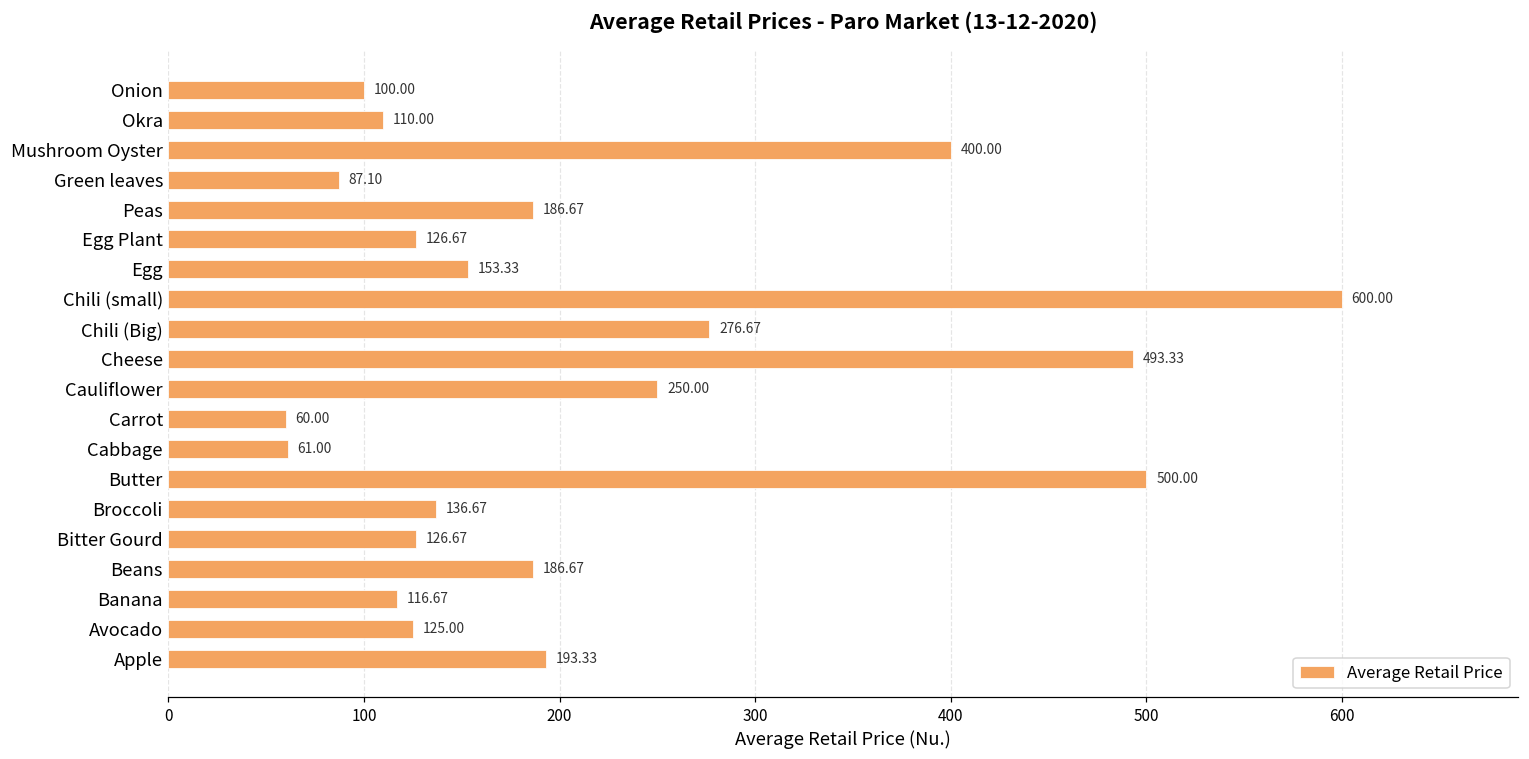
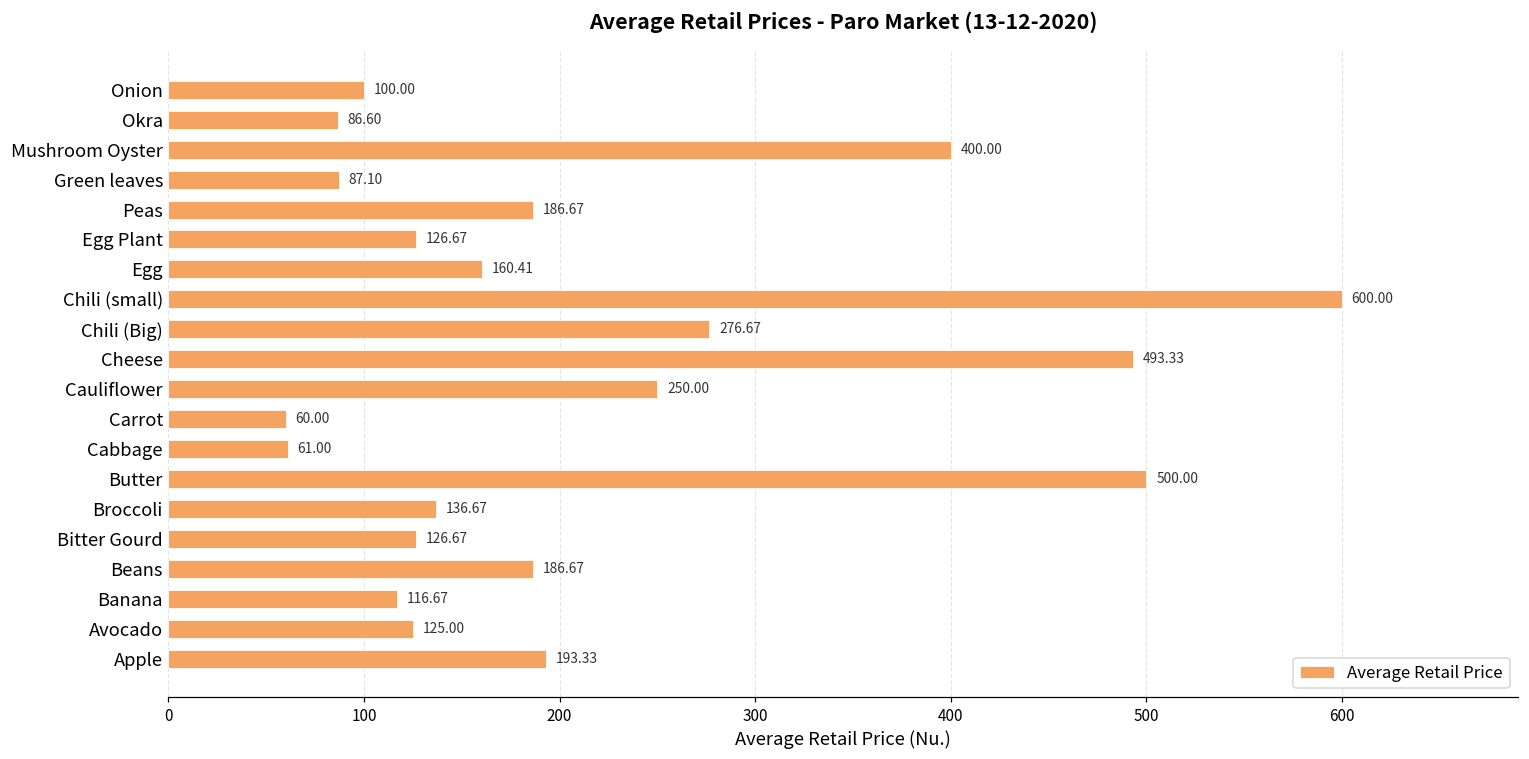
  {
    "Onion": 100.00,
-   "Okra": 110.00,
+   "Okra": 86.60,
    "Mushroom Oyster": 400.00,
    "Green leaves": 87.10,
    "Peas": 186.67,
    "Egg Plant": 126.67,
-   "Egg": 153.33,
+   "Egg": 160.41,
    "Chili (small)": 600.00,
    "Chili (Big)": 276.67,
    "Cheese": 493.33,
    "Cauliflower": 250.00,
    "Carrot": 60.00,
    "Cabbage": 61.00,
    "Butter": 500.00,
    "Broccoli": 136.67,
    "Bitter Gourd": 126.67,
    "Beans": 186.67,
    "Banana": 116.67,
    "Avocado": 125.00,
    "Apple": 193.33
  }
